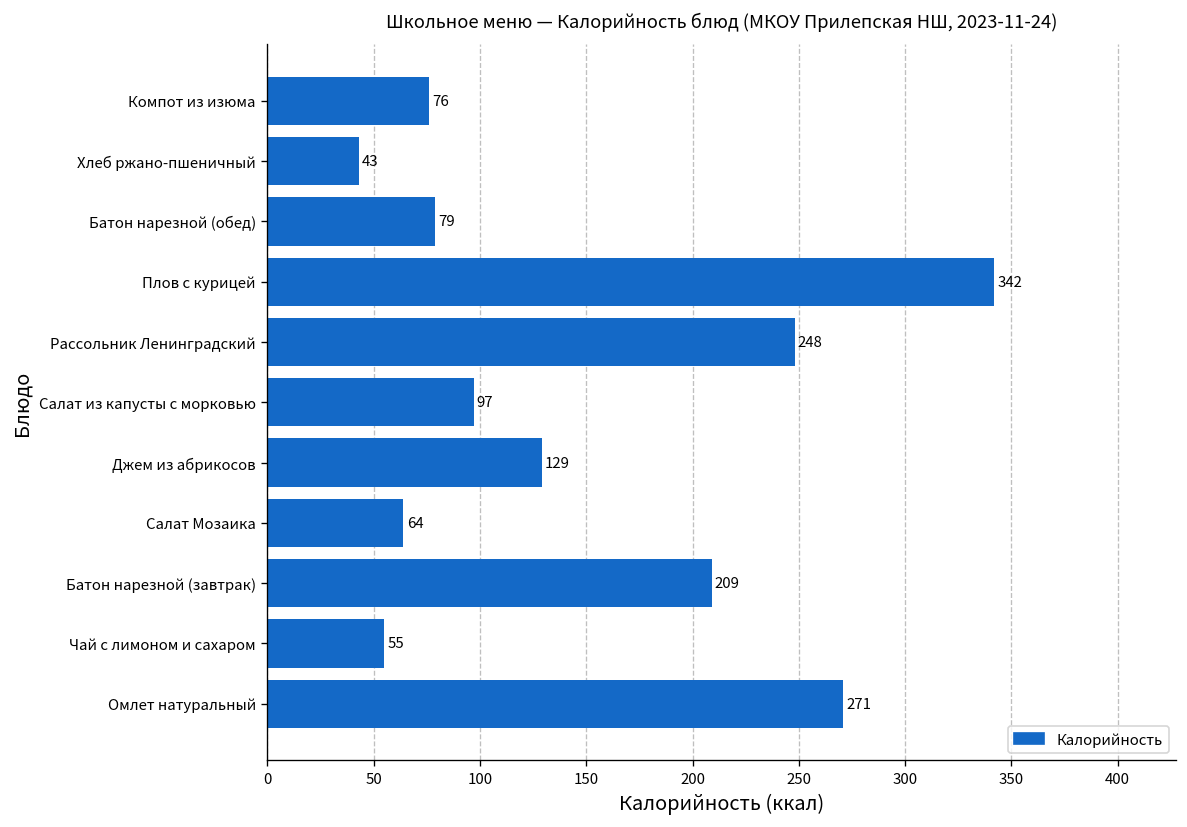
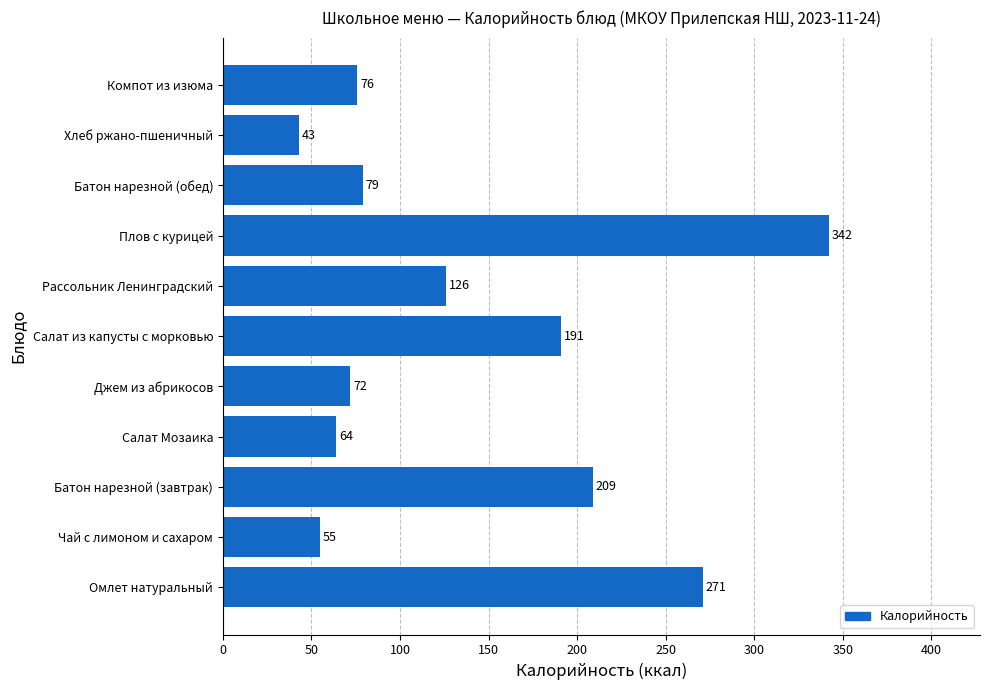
  {
    "Компот из изюма": 76,
    "Хлеб ржано-пшеничный": 43,
    "Батон нарезной (обед)": 79,
    "Плов с курицей": 342,
-   "Рассольник Ленинградский": 248,
-   "Салат из капусты с морковью": 97,
-   "Джем из абрикосов": 129,
+   "Рассольник Ленинградский": 126,
+   "Салат из капусты с морковью": 191,
+   "Джем из абрикосов": 72,
    "Салат Мозаика": 64,
    "Батон нарезной (завтрак)": 209,
    "Чай с лимоном и сахаром": 55,
    "Омлет натуральный": 271
  }
